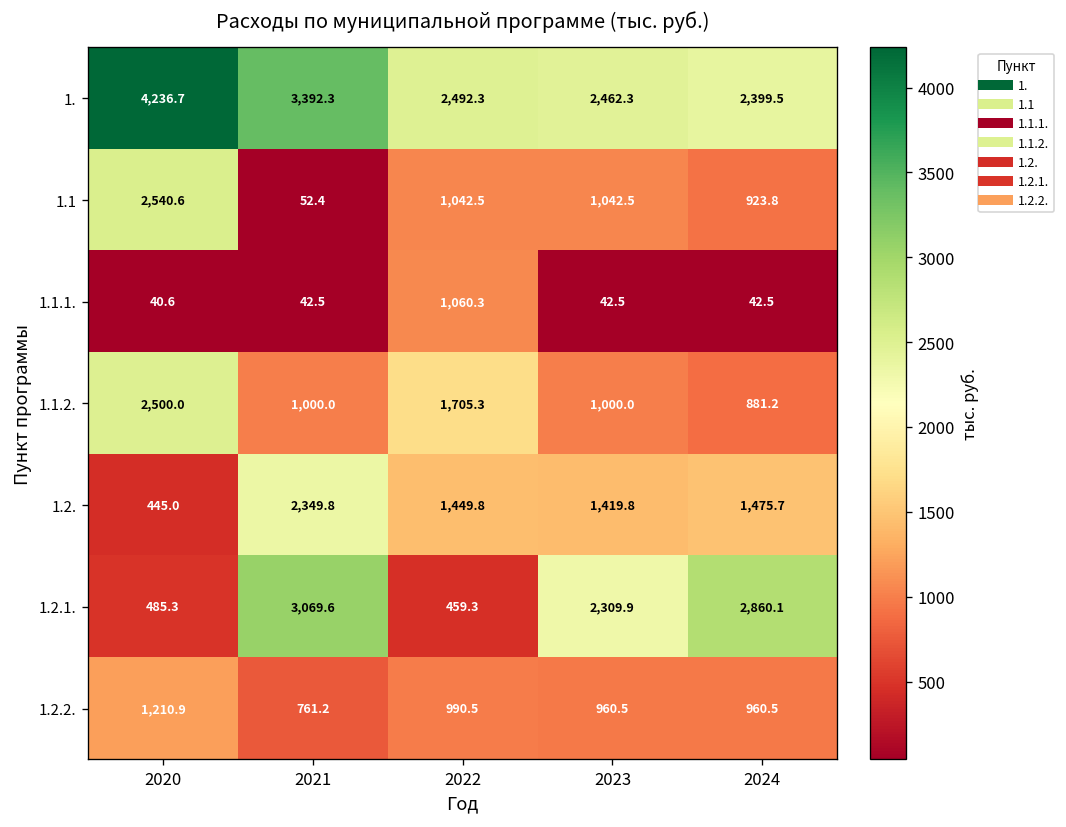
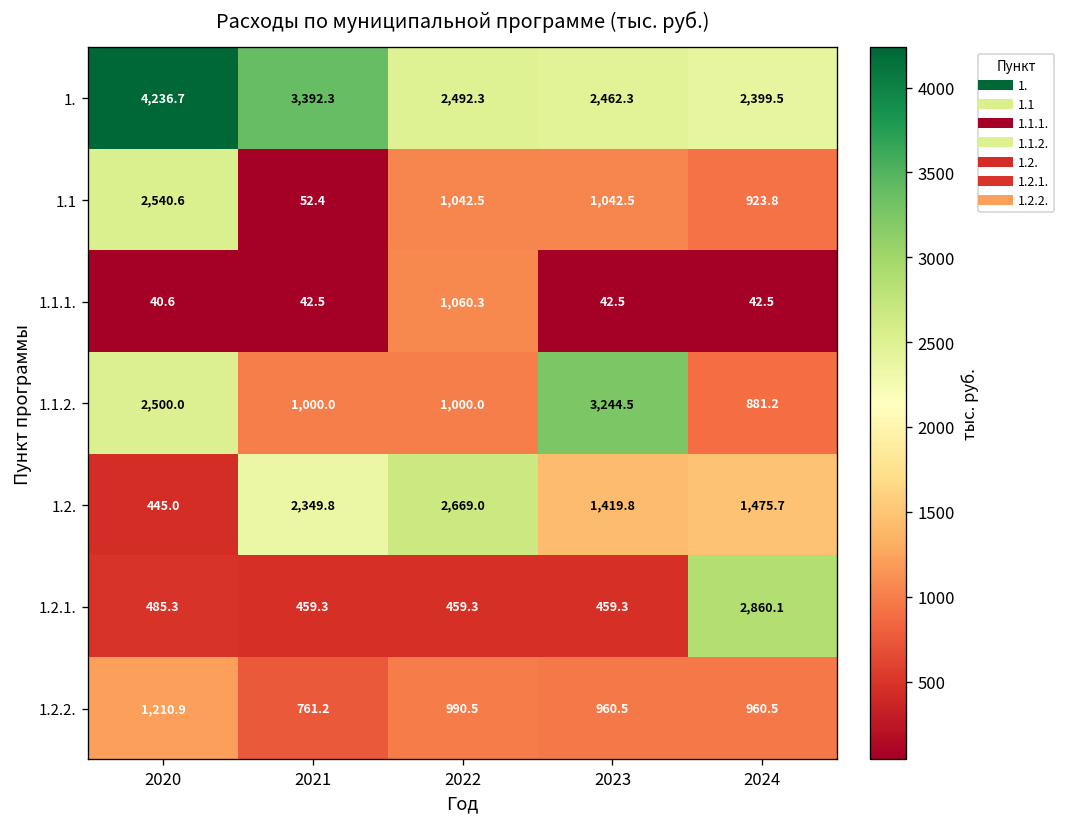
  {
    "1.": {
      "2020": "4,236.7",
      "2021": "3,392.3",
      "2022": "2,492.3",
      "2023": "2,462.3",
      "2024": "2,399.5"
    },
    "1.1": {
      "2020": "2,540.6",
      "2021": "52.4",
      "2022": "1,042.5",
      "2023": "1,042.5",
      "2024": "923.8"
    },
    "1.1.1.": {
      "2020": "40.6",
      "2021": "42.5",
      "2022": "1,060.3",
      "2023": "42.5",
      "2024": "42.5"
    },
    "1.1.2.": {
      "2020": "2,500.0",
      "2021": "1,000.0",
-     "2022": "1,705.3",
-     "2023": "1,000.0",
+     "2022": "1,000.0",
+     "2023": "3,244.5",
      "2024": "881.2"
    },
    "1.2.": {
      "2020": "445.0",
      "2021": "2,349.8",
-     "2022": "1,449.8",
+     "2022": "2,669.0",
      "2023": "1,419.8",
      "2024": "1,475.7"
    },
    "1.2.1.": {
      "2020": "485.3",
-     "2021": "3,069.6",
+     "2021": "459.3",
      "2022": "459.3",
-     "2023": "2,309.9",
+     "2023": "459.3",
      "2024": "2,860.1"
    },
    "1.2.2.": {
      "2020": "1,210.9",
      "2021": "761.2",
      "2022": "990.5",
      "2023": "960.5",
      "2024": "960.5"
    }
  }
